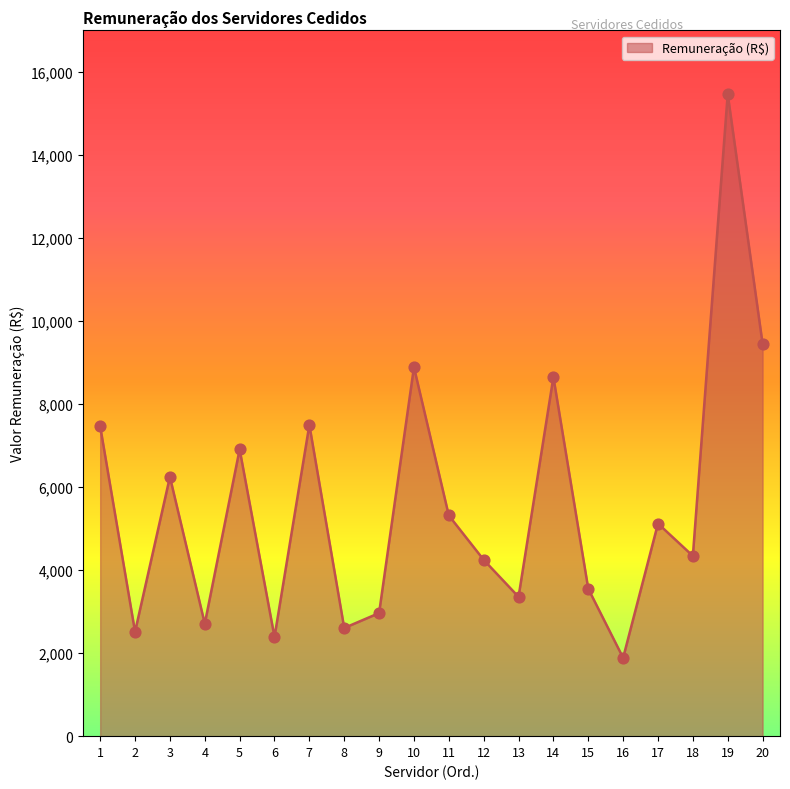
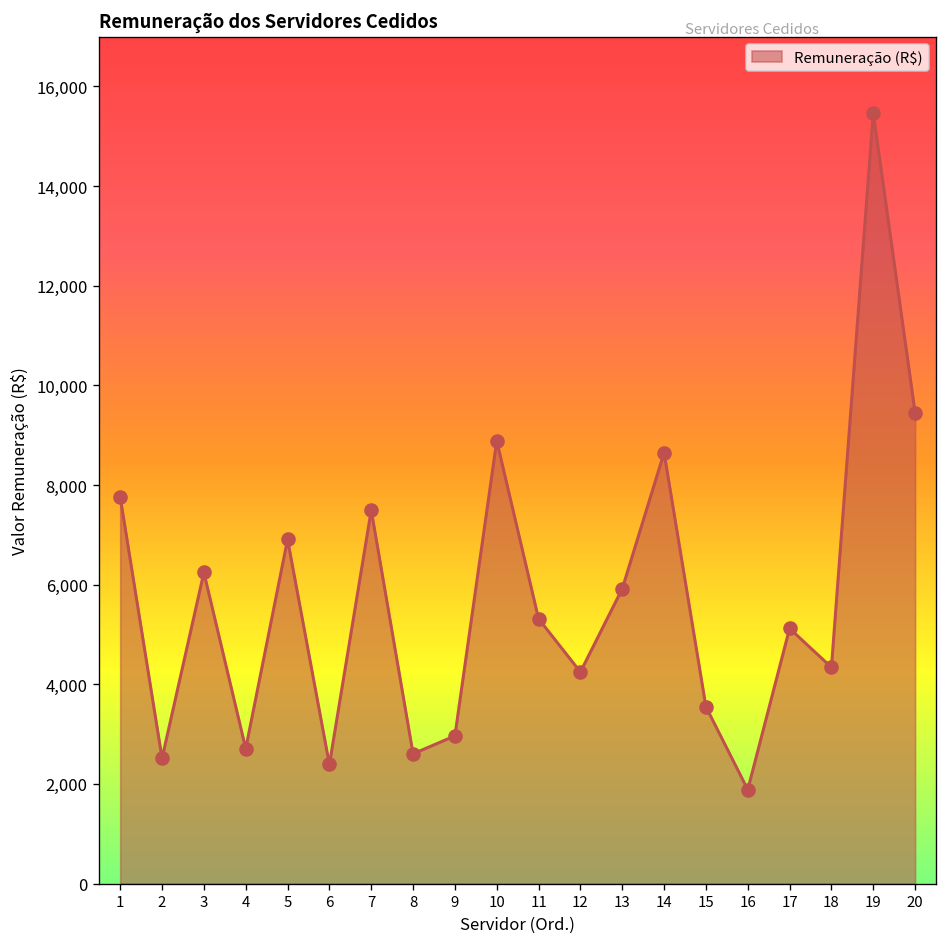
  {
-   "1": "7,500",
+   "1": "7,800",
    "2": "2,500",
    "3": "6,200",
    "4": "2,700",
    "5": "6,900",
    "6": "2,400",
    "7": "7,500",
    "8": "2,600",
    "9": "3,000",
    "10": "8,900",
    "11": "5,300",
    "12": "4,200",
-   "13": "3,400",
+   "13": "5,900",
    "14": "8,600",
    "15": "3,600",
    "16": "1,900",
    "17": "5,100",
    "18": "4,300",
    "19": "15,500",
    "20": "9,500"
  }
